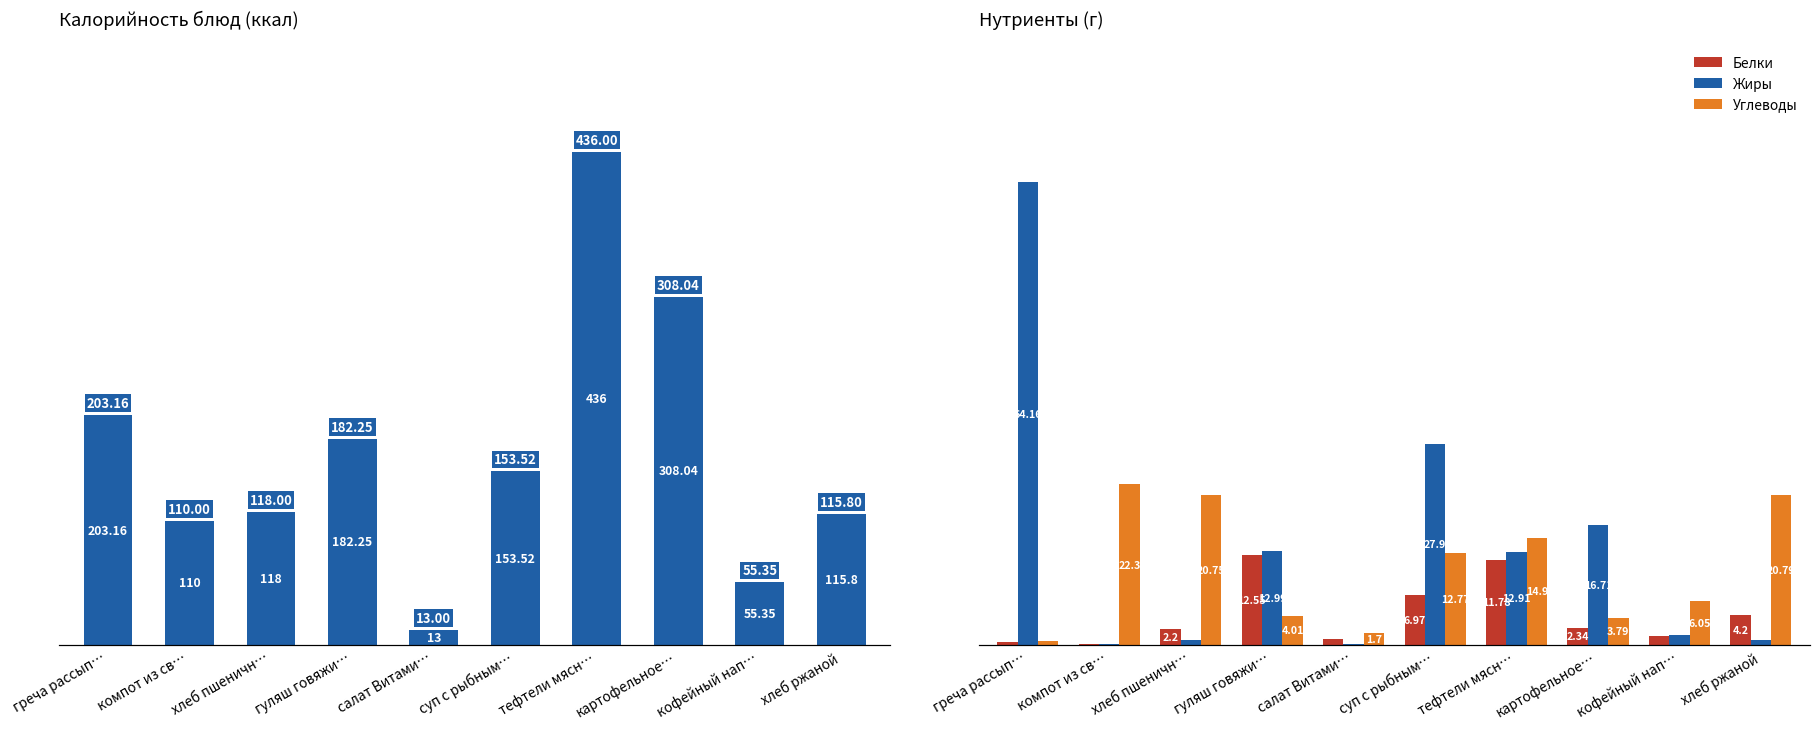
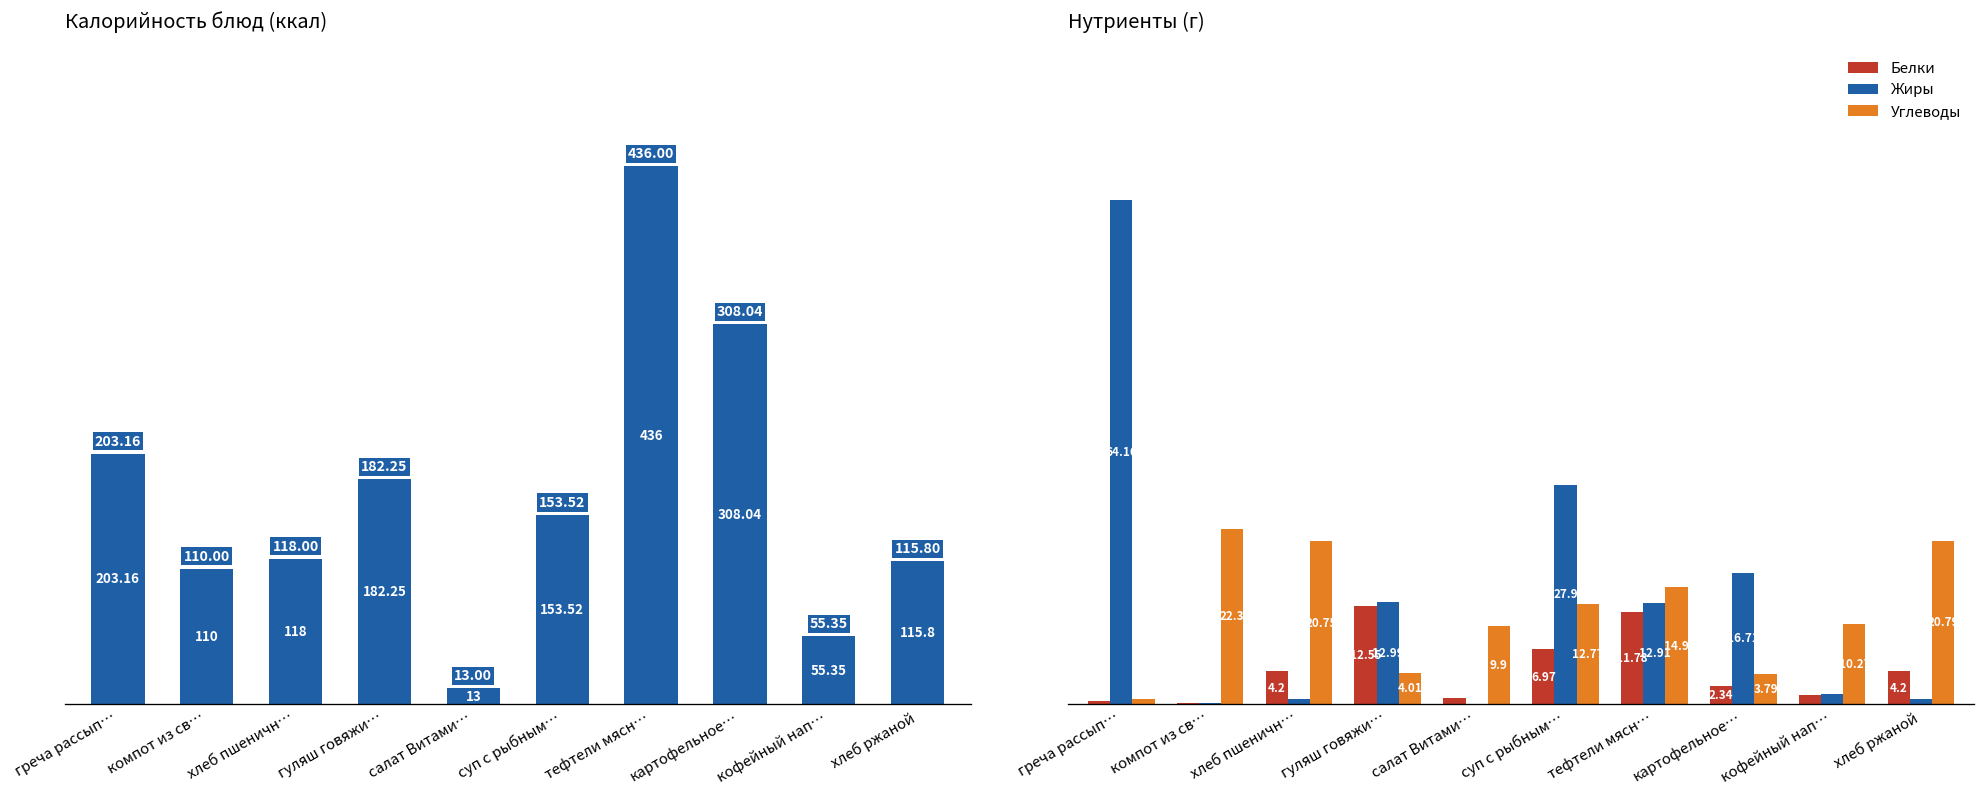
  {
    "Калорийность блюд (ккал)": {
      "греча рассып…": 203.16,
      "компот из св…": 110,
      "хлеб пшеничн…": 118,
      "гуляш говяжи…": 182.25,
      "салат Витами…": 13,
      "суп с рыбным…": 153.52,
      "тефтели мясн…": 436,
      "картофельное…": 308.04,
      "кофейный нап…": 55.35,
      "хлеб ржаной": 115.8
    },
    "Нутриенты (г)": {
      "Белки": {
-       "хлеб пшеничн…": 2.2,
+       "хлеб пшеничн…": 4.2,
        "суп с рыбным…": 6.97,
        "картофельное…": 2.34,
        "хлеб ржаной": 4.2
      },
      "Жиры": {
        "греча рассып…": 64.16,
        "суп с рыбным…": 27.9,
        "картофельное…": 16.71
      },
      "Углеводы": {
        "компот из св…": 22.3,
        "хлеб пшеничн…": 20.75,
        "гуляш говяжи…": 4.01,
-       "салат Витами…": 1.7,
+       "салат Витами…": 9.9,
        "суп с рыбным…": 12.77,
        "тефтели мясн…": 14.9,
        "картофельное…": 3.79,
-       "кофейный нап…": 6.05,
+       "кофейный нап…": 10.27,
        "хлеб ржаной": 20.79
      }
    }
  }
